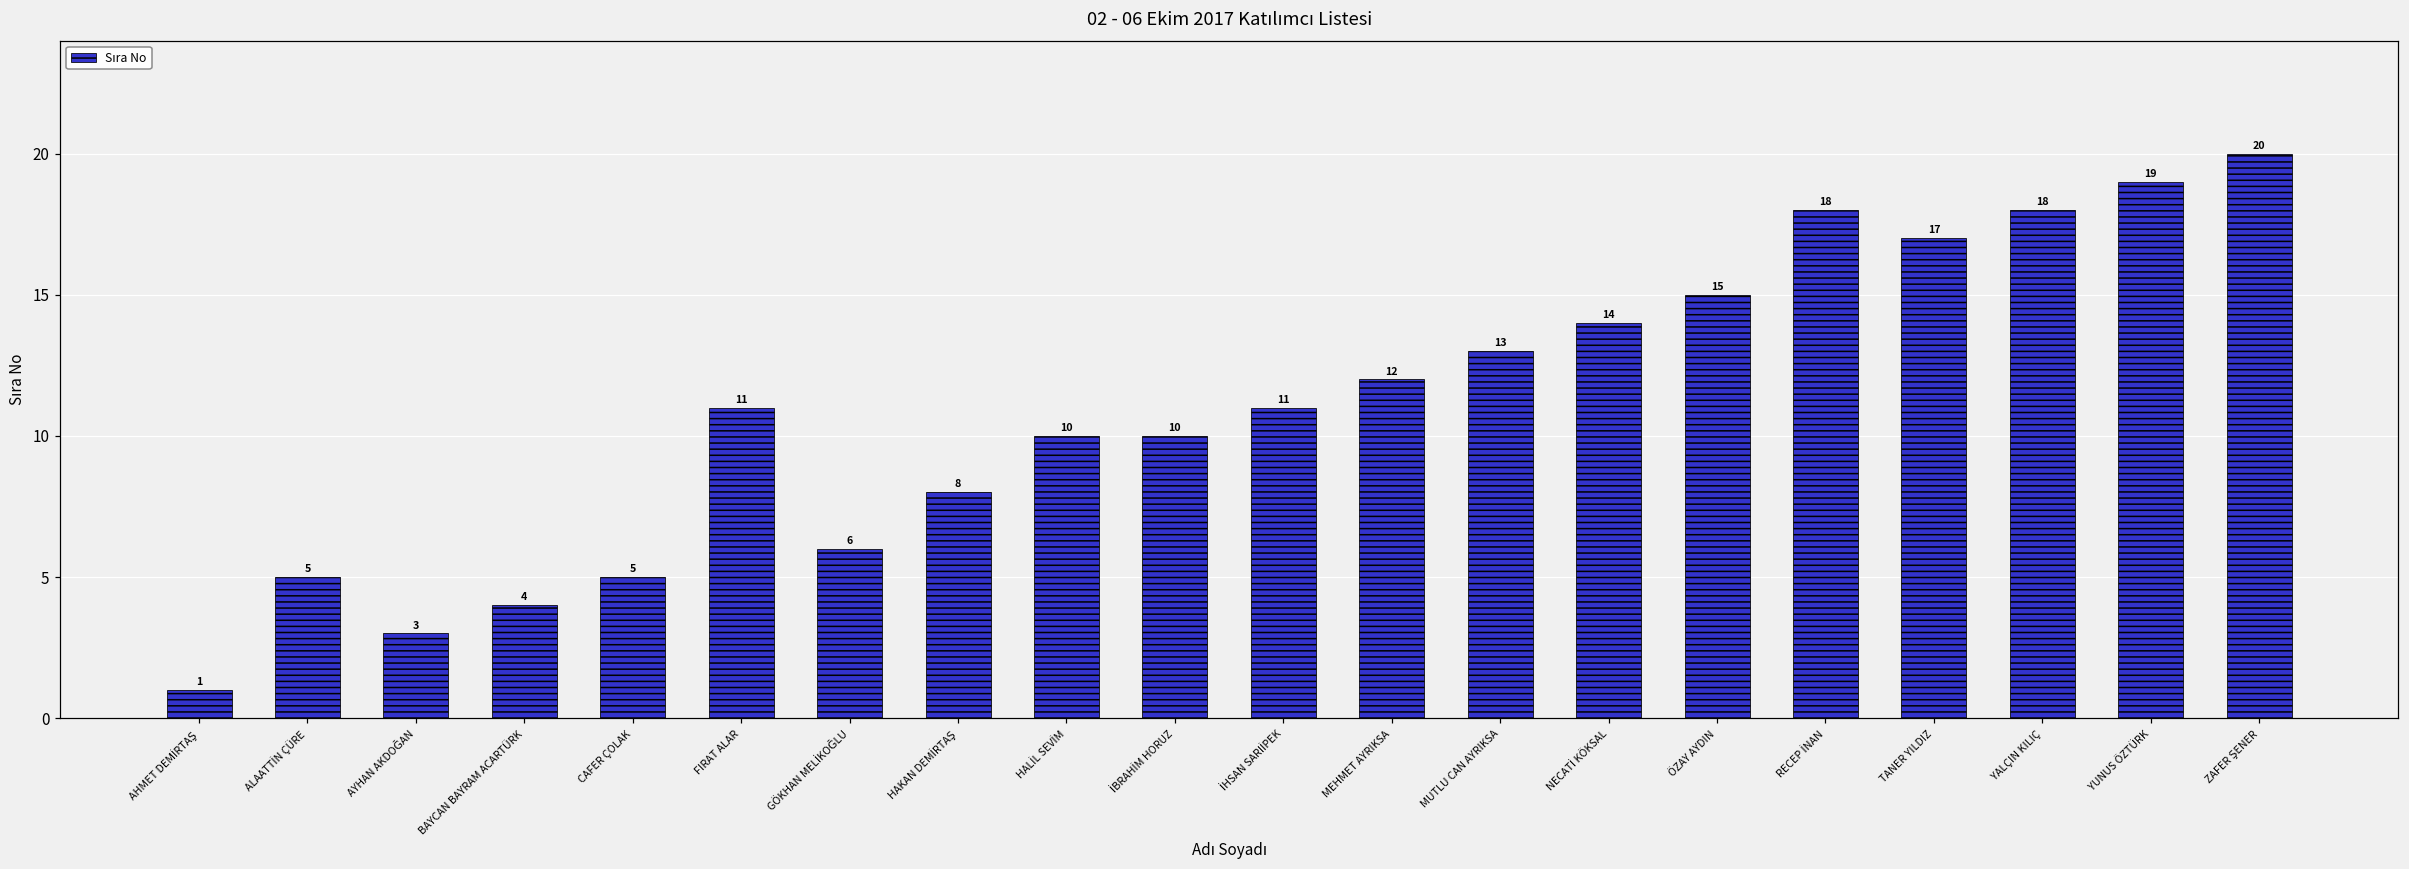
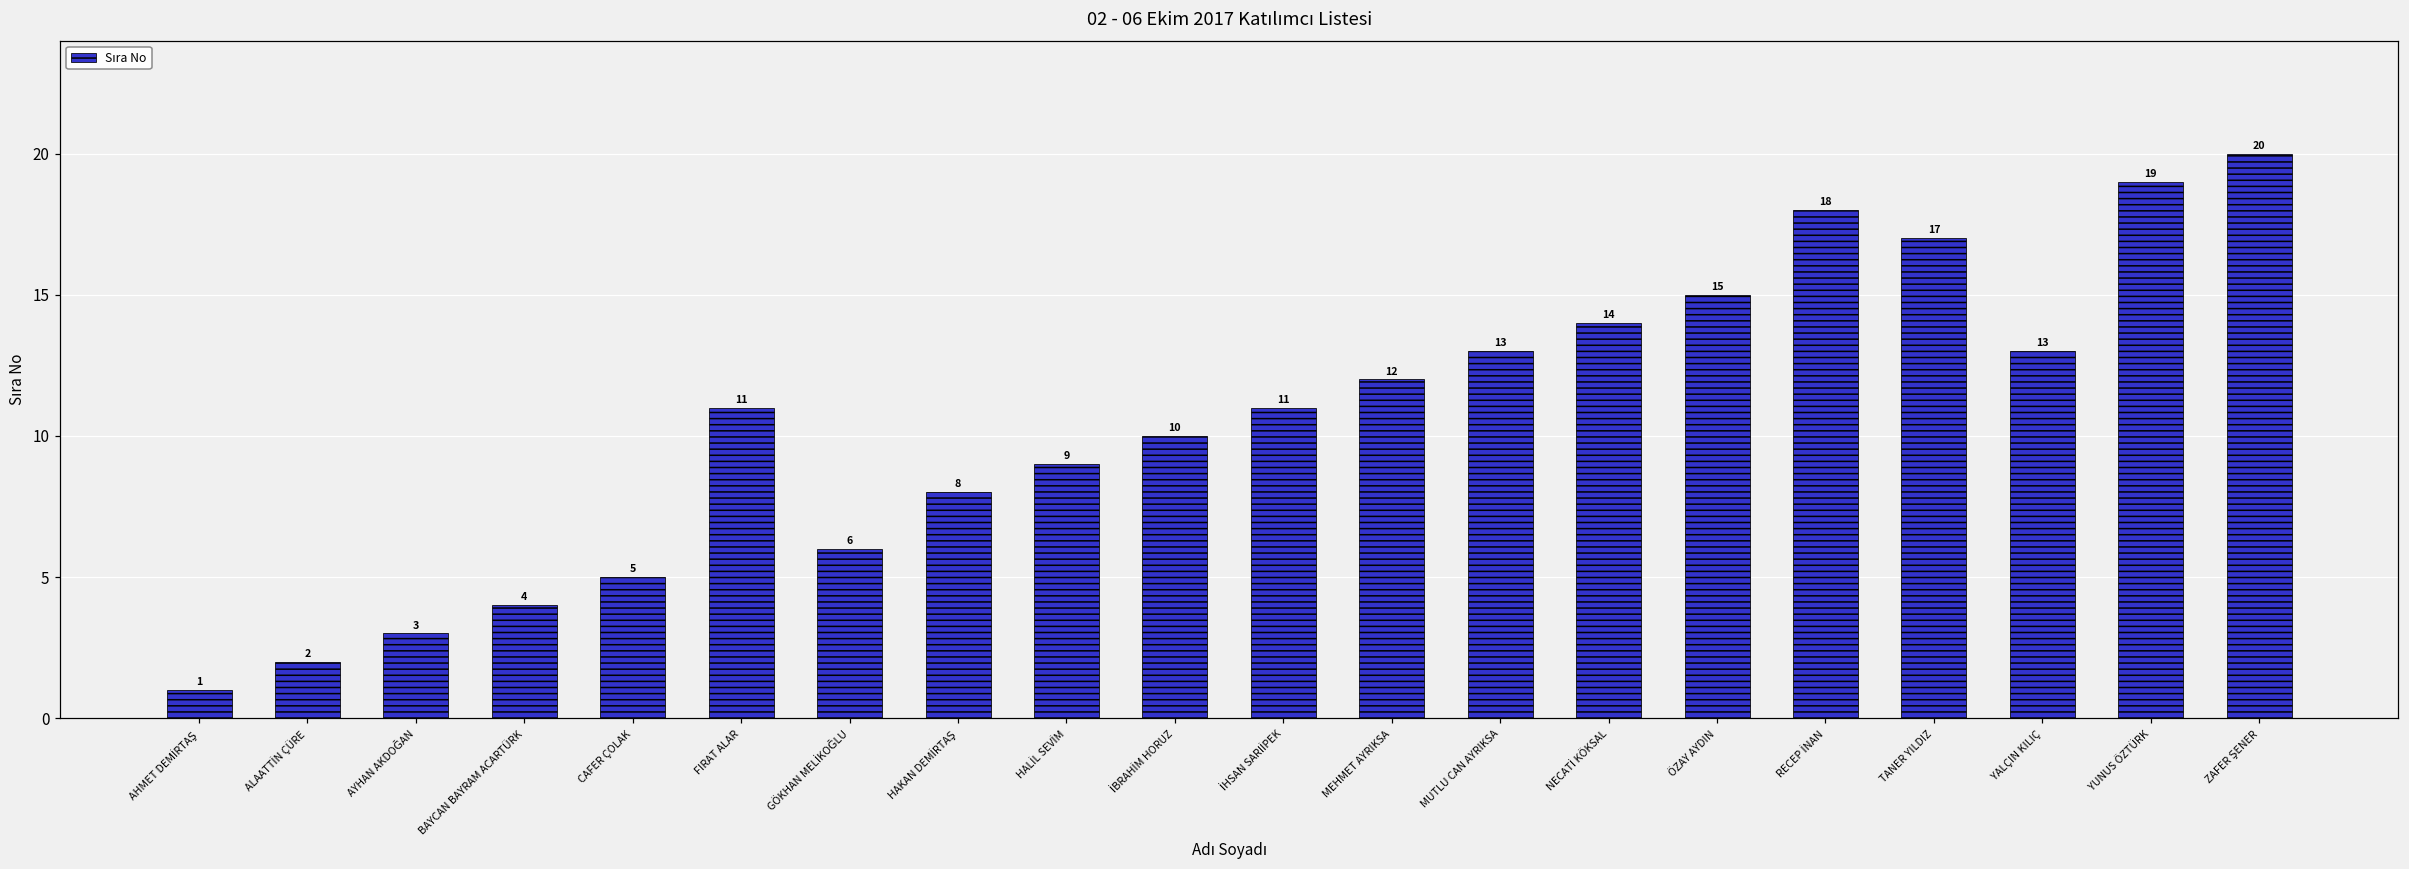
  {
    "AHMET DEMİRTAŞ": 1,
-   "ALAATTİN ÇÜRE": 5,
+   "ALAATTİN ÇÜRE": 2,
    "AYHAN AKDOĞAN": 3,
    "BAYCAN BAYRAM ACARTÜRK": 4,
    "CAFER ÇOLAK": 5,
    "FIRAT ALAR": 11,
    "GÖKHAN MELİKOĞLU": 6,
    "HAKAN DEMİRTAŞ": 8,
-   "HALİL SEVİM": 10,
+   "HALİL SEVİM": 9,
    "İBRAHİM HORUZ": 10,
    "İHSAN SARIİPEK": 11,
    "MEHMET AYRIKSA": 12,
    "MUTLU CAN AYRIKSA": 13,
    "NECATİ KÖKSAL": 14,
    "ÖZAY AYDIN": 15,
    "RECEP İNAN": 18,
    "TANER YILDIZ": 17,
-   "YALÇIN KILIÇ": 18,
+   "YALÇIN KILIÇ": 13,
    "YUNUS ÖZTÜRK": 19,
    "ZAFER ŞENER": 20
  }
